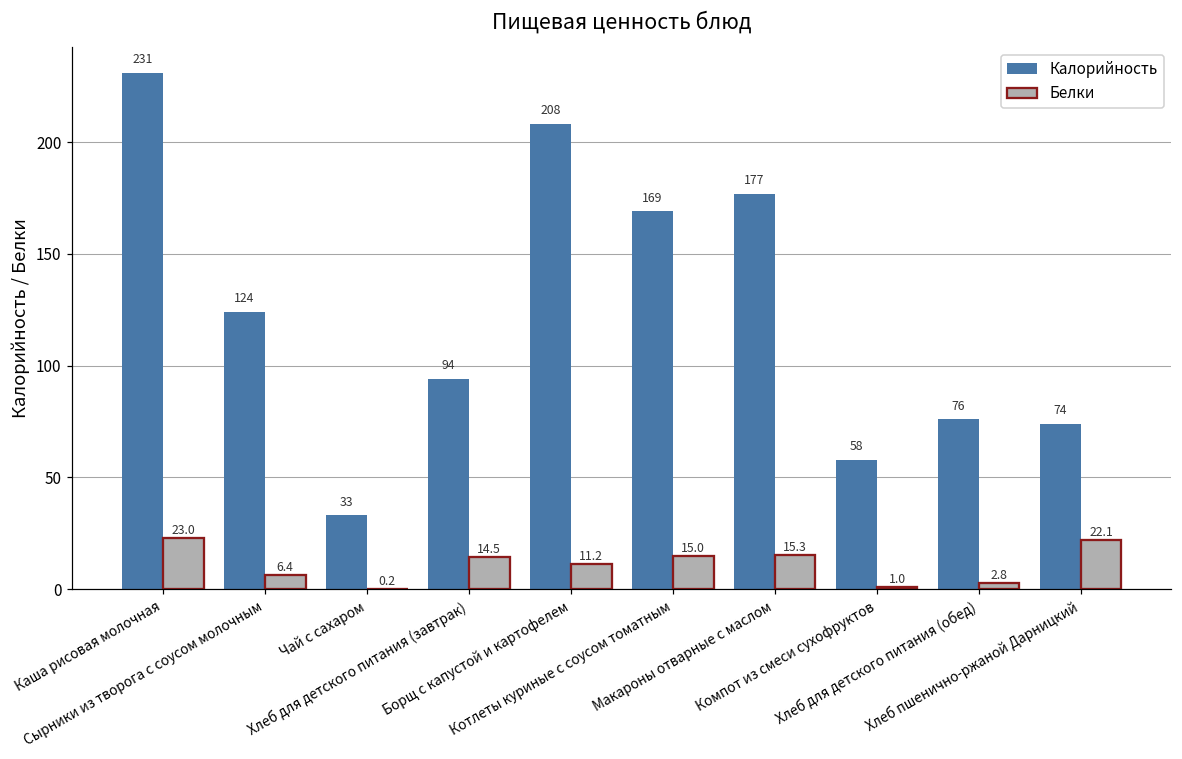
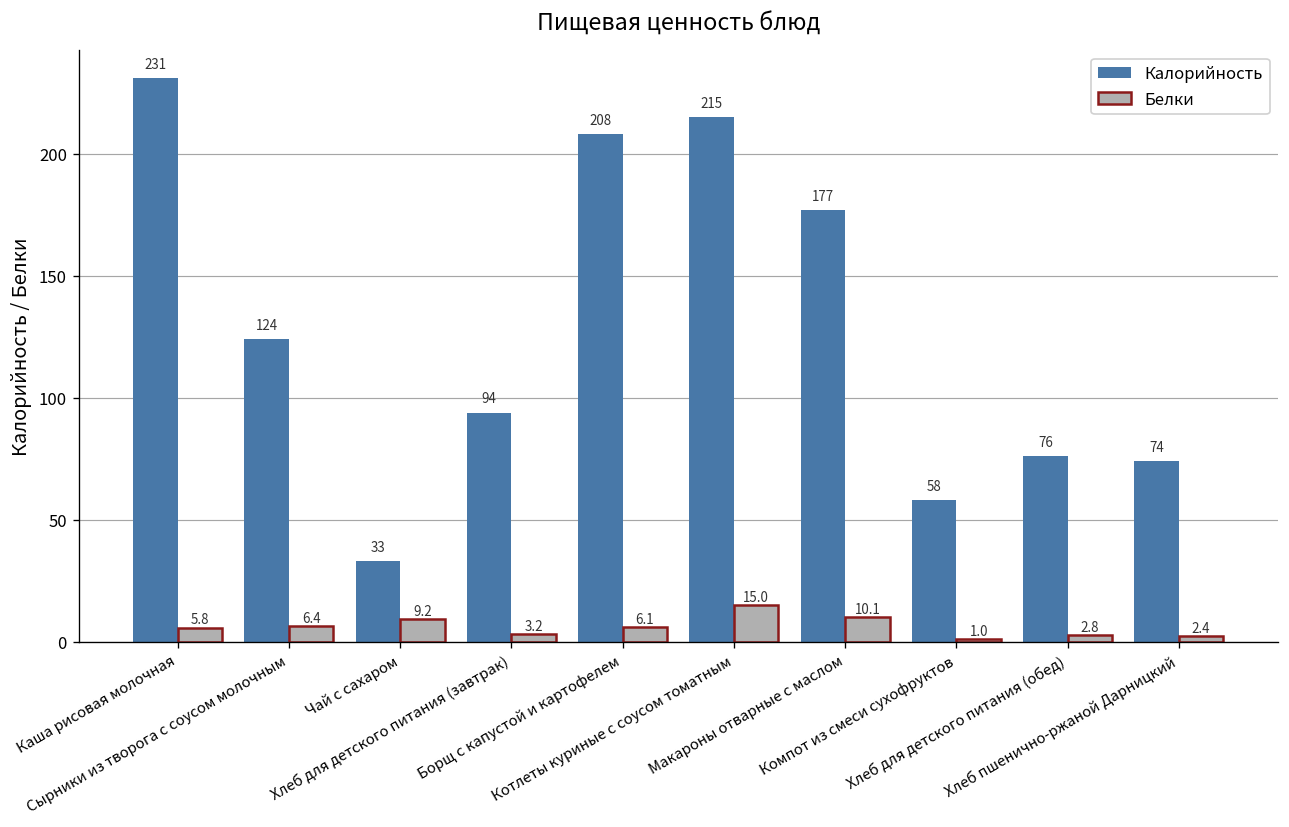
  {
    "Калорийность": {
      "Каша рисовая молочная": 231,
      "Сырники из творога с соусом молочным": 124,
      "Чай с сахаром": 33,
      "Хлеб для детского питания (завтрак)": 94,
      "Борщ с капустой и картофелем": 208,
-     "Котлеты куриные с соусом томатным": 169,
+     "Котлеты куриные с соусом томатным": 215,
      "Макароны отварные с маслом": 177,
      "Компот из смеси сухофруктов": 58,
      "Хлеб для детского питания (обед)": 76,
      "Хлеб пшенично-ржаной Дарницкий": 74
    },
    "Белки": {
-     "Каша рисовая молочная": 23.0,
+     "Каша рисовая молочная": 5.8,
      "Сырники из творога с соусом молочным": 6.4,
-     "Чай с сахаром": 0.2,
-     "Хлеб для детского питания (завтрак)": 14.5,
-     "Борщ с капустой и картофелем": 11.2,
+     "Чай с сахаром": 9.2,
+     "Хлеб для детского питания (завтрак)": 3.2,
+     "Борщ с капустой и картофелем": 6.1,
      "Котлеты куриные с соусом томатным": 15.0,
-     "Макароны отварные с маслом": 15.3,
+     "Макароны отварные с маслом": 10.1,
      "Компот из смеси сухофруктов": 1.0,
      "Хлеб для детского питания (обед)": 2.8,
-     "Хлеб пшенично-ржаной Дарницкий": 22.1
+     "Хлеб пшенично-ржаной Дарницкий": 2.4
    }
  }
